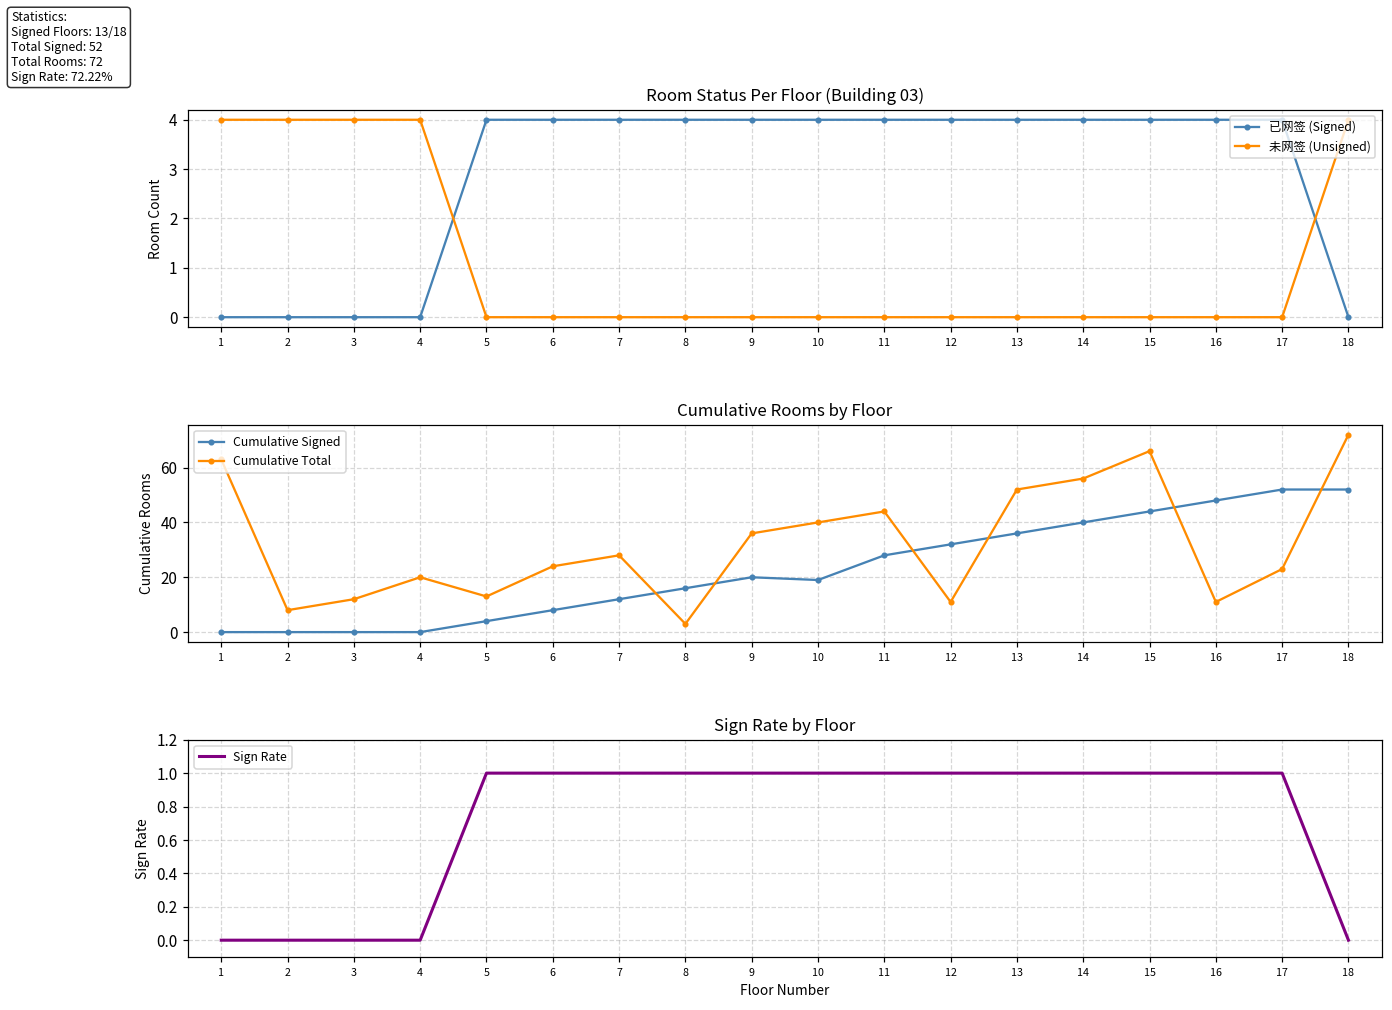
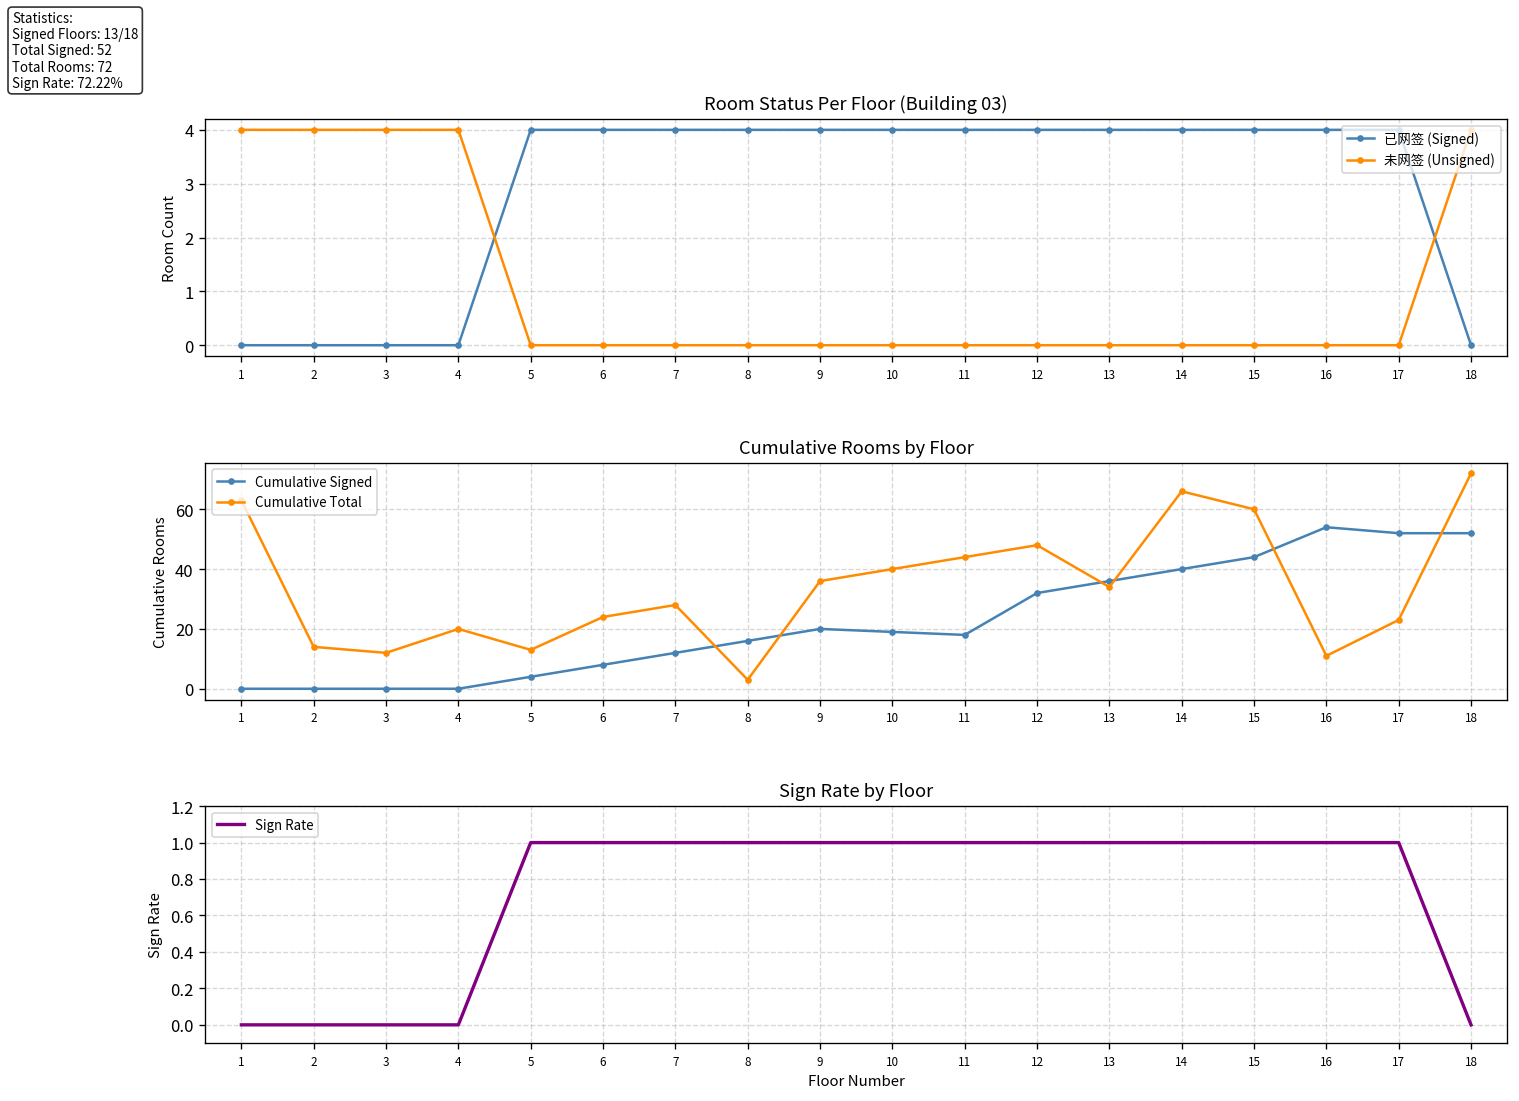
  {
    "Room Status Per Floor (Building 03)": {
      "已网签 (Signed)": {
        "1": 0.0,
        "2": 0.0,
        "3": 0.0,
        "4": 0.0,
        "5": 4.0,
        "6": 4.0,
        "7": 4.0,
        "8": 4.0,
        "9": 4.0,
        "10": 4.0,
        "11": 4.0,
        "12": 4.0,
        "13": 4.0,
        "14": 4.0,
        "15": 4.0,
        "16": 4.0,
        "18": 0.0
      },
      "未网签 (Unsigned)": {
        "1": 4.0,
        "2": 4.0,
        "3": 4.0,
        "4": 4.0,
        "5": 0.0,
        "6": 0.0,
        "7": 0.0,
        "8": 0.0,
        "9": 0.0,
        "10": 0.0,
        "11": 0.0,
        "12": 0.0,
        "13": 0.0,
        "14": 0.0,
        "15": 0.0,
        "16": 0.0,
        "17": 0.0
      }
    },
    "Cumulative Rooms by Floor": {
      "Cumulative Signed": {
        "1": 0,
        "2": 0,
        "3": 0,
        "4": 0,
        "5": 4,
        "6": 8,
        "7": 12,
        "8": 16,
        "9": 20,
        "10": 19,
-       "11": 28,
+       "11": 18,
        "12": 32,
        "13": 36,
        "14": 40,
        "15": 44,
-       "16": 48,
+       "16": 54,
        "17": 52,
        "18": 52
      },
      "Cumulative Total": {
-       "2": 8,
+       "2": 14,
        "3": 12,
        "4": 20,
        "5": 13,
        "6": 24,
        "7": 28,
        "8": 3,
        "9": 36,
        "10": 40,
        "11": 44,
-       "12": 11,
-       "13": 52,
-       "14": 56,
-       "15": 66,
+       "12": 48,
+       "13": 34,
+       "14": 66,
+       "15": 60,
        "16": 11,
        "17": 23,
        "18": 72
      }
    },
    "Sign Rate by Floor": {
      "1": 0.00,
      "2": 0.00,
      "3": 0.00,
      "4": 0.00,
      "5": 1.00,
      "6": 1.00,
      "7": 1.00,
      "8": 1.00,
      "9": 1.00,
      "10": 1.00,
      "11": 1.00,
      "12": 1.00,
      "13": 1.00,
      "14": 1.00,
      "15": 1.00,
      "16": 1.00,
      "17": 1.00,
      "18": 0.00
    }
  }
